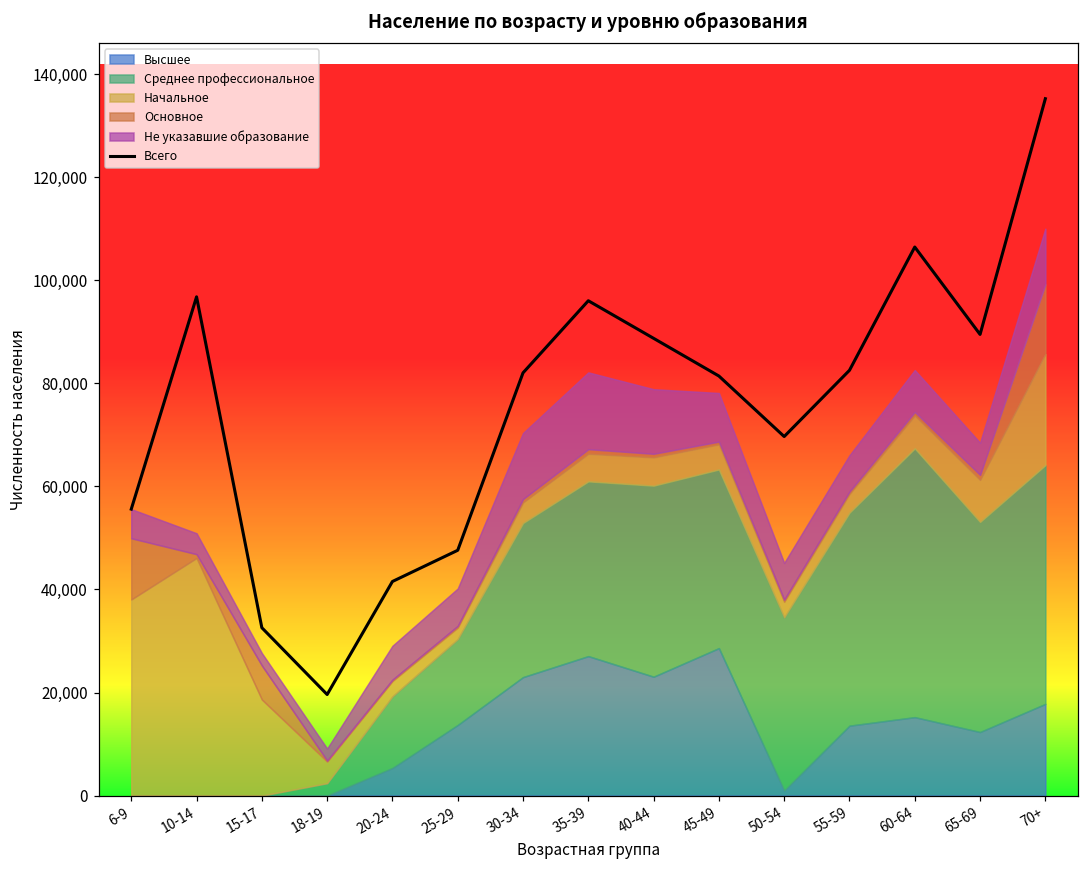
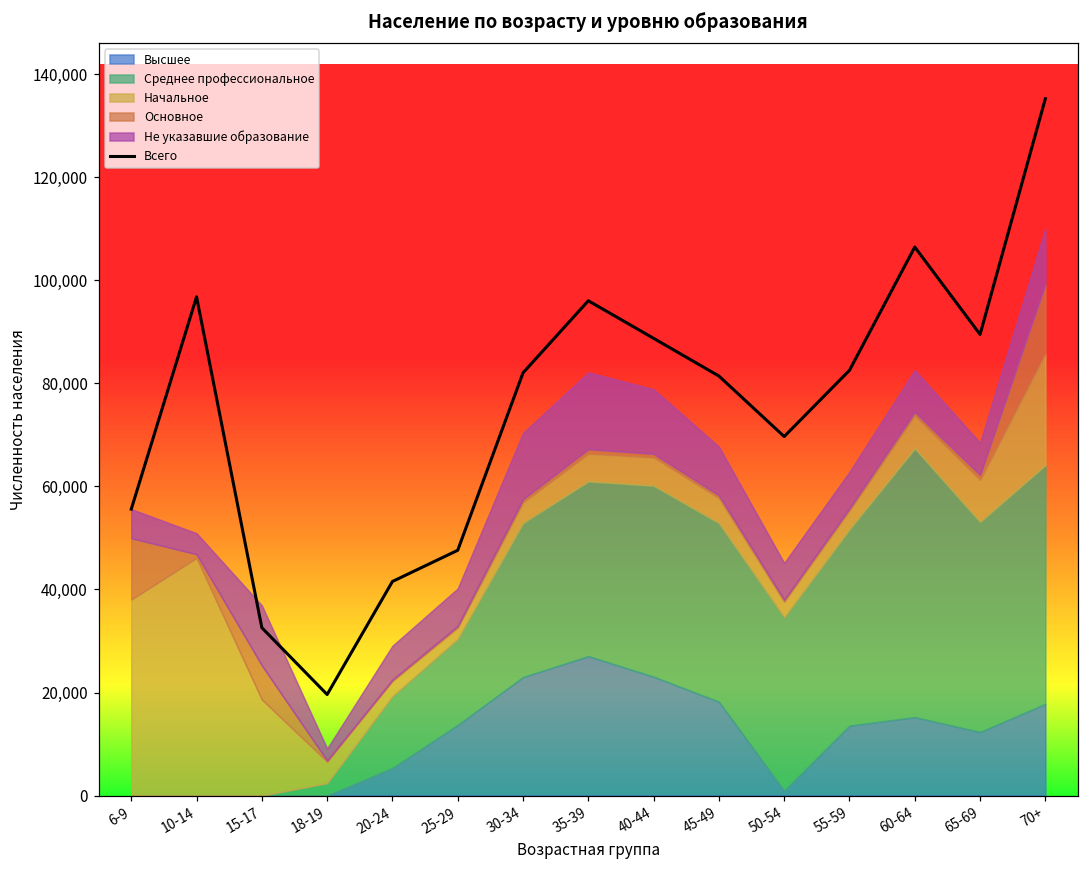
  {
    "Всего": {
      "10-14": "97,000",
      "15-17": "33,000",
      "18-19": "20,000",
      "20-24": "42,000",
      "25-29": "48,000",
      "30-34": "82,000",
      "35-39": "96,000",
      "40-44": "89,000",
      "45-49": "81,000",
      "50-54": "70,000",
      "55-59": "83,000",
      "60-64": "106,000",
      "65-69": "89,000",
      "70+": "135,000"
    },
    "Высшее": {
      "18-19": "0",
      "20-24": "5,000",
      "25-29": "14,000",
      "30-34": "23,000",
      "35-39": "27,000",
      "40-44": "23,000",
-     "45-49": "29,000",
+     "45-49": "18,000",
      "50-54": "1,000",
      "55-59": "14,000",
      "60-64": "15,000",
      "65-69": "12,000",
      "70+": "18,000"
    },
    "Среднее профессиональное": {
      "18-19": "2,000",
      "20-24": "14,000",
      "25-29": "17,000",
      "30-34": "30,000",
      "35-39": "34,000",
      "40-44": "37,000",
      "45-49": "35,000",
      "50-54": "34,000",
-     "55-59": "41,000",
+     "55-59": "38,000",
      "60-64": "52,000",
      "65-69": "41,000",
      "70+": "46,000"
    },
    "Не указавшие образование": {
      "10-14": "4,000",
-     "15-17": "2,000",
+     "15-17": "12,000",
      "18-19": "2,000",
      "20-24": "7,000",
      "25-29": "7,000",
      "30-34": "13,000",
      "35-39": "15,000",
      "40-44": "13,000",
      "45-49": "9,000",
      "50-54": "7,000",
      "55-59": "7,000",
      "60-64": "8,000",
      "65-69": "6,000",
      "70+": "11,000"
    }
  }
